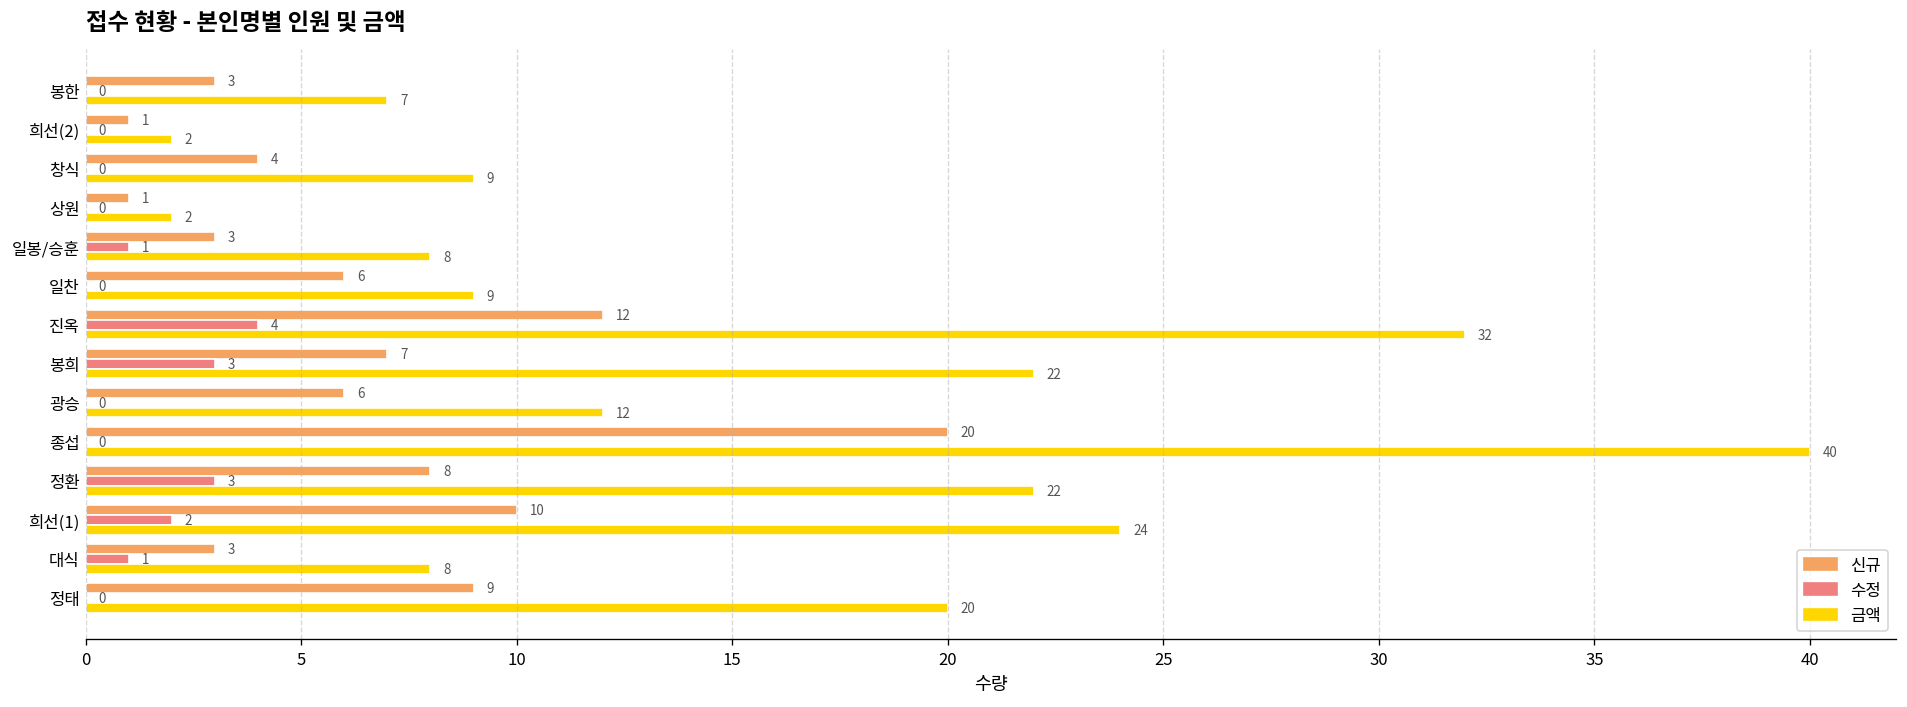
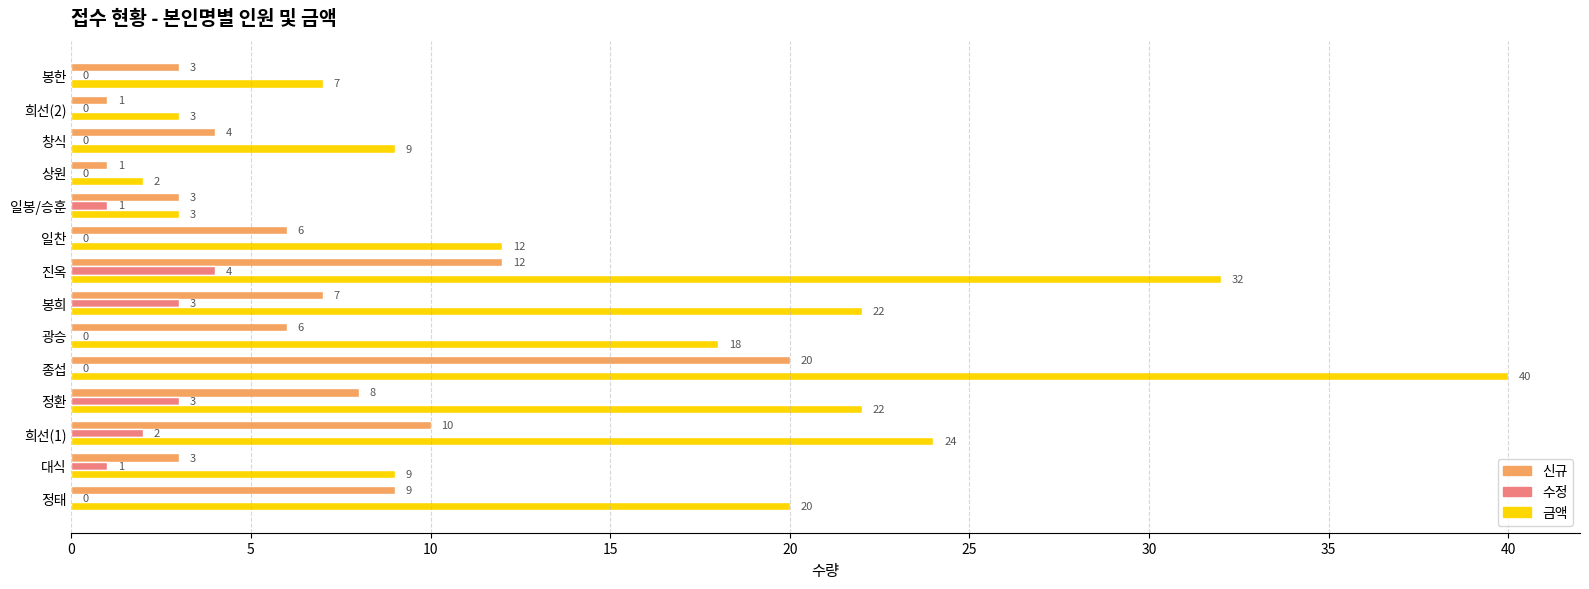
  {
    "금액": {
      "봉한": 7,
-     "희선(2)": 2,
+     "희선(2)": 3,
      "창식": 9,
      "상원": 2,
-     "일봉/승훈": 8,
-     "일찬": 9,
+     "일봉/승훈": 3,
+     "일찬": 12,
      "진옥": 32,
      "봉희": 22,
-     "광승": 12,
+     "광승": 18,
      "종섭": 40,
      "정환": 22,
      "희선(1)": 24,
-     "대식": 8,
+     "대식": 9,
      "정태": 20
    }
  }
